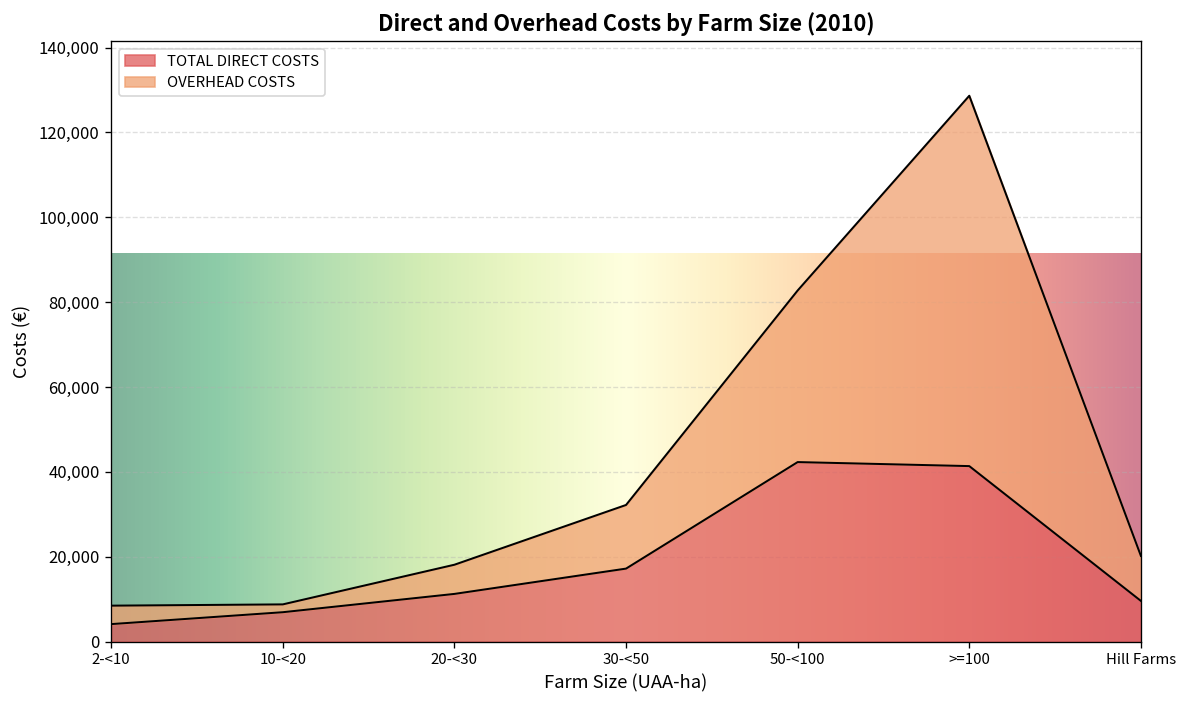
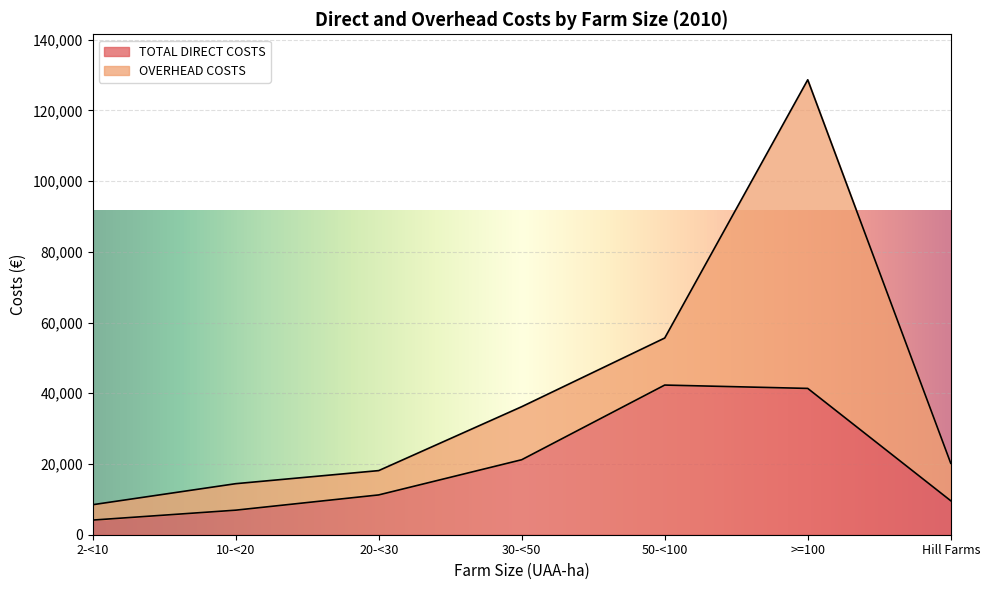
  {
    "TOTAL DIRECT COSTS": {
      "2-<10": "4,000",
      "10-<20": "7,000",
      "20-<30": "11,000",
-     "30-<50": "17,000",
+     "30-<50": "21,000",
      "50-<100": "42,000",
      ">=100": "41,000",
      "Hill Farms": "10,000"
    },
    "OVERHEAD COSTS": {
      "2-<10": "4,000",
-     "10-<20": "2,000",
+     "10-<20": "7,000",
      "20-<30": "7,000",
      "30-<50": "15,000",
-     "50-<100": "40,000",
+     "50-<100": "13,000",
      ">=100": "87,000",
      "Hill Farms": "11,000"
    }
  }
